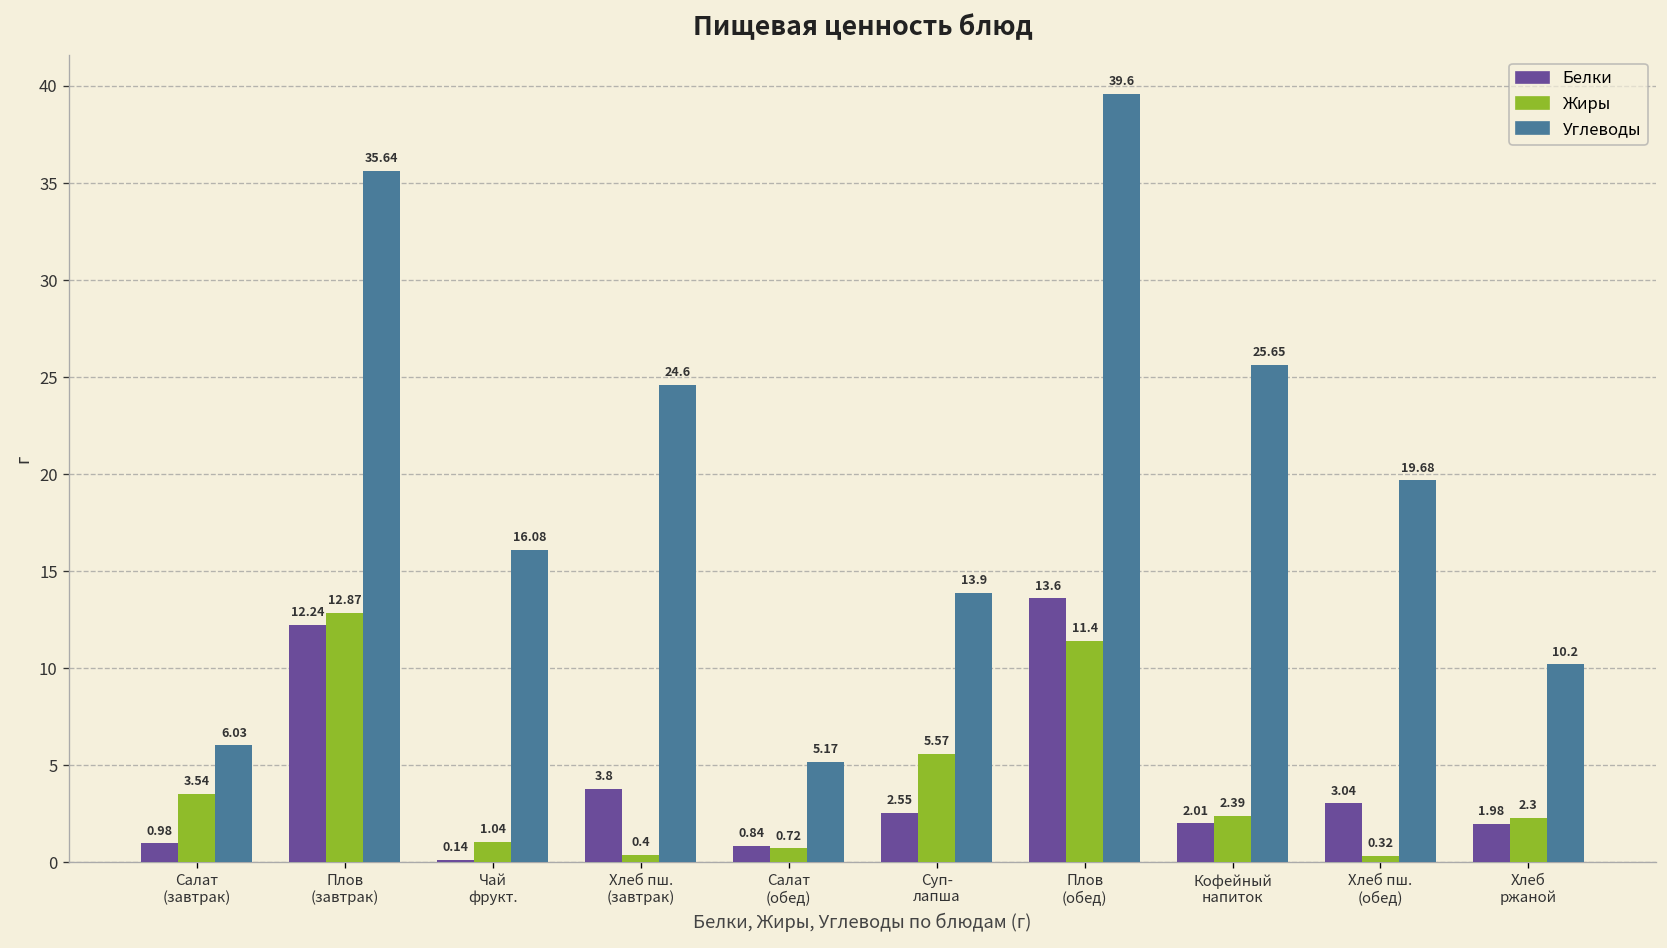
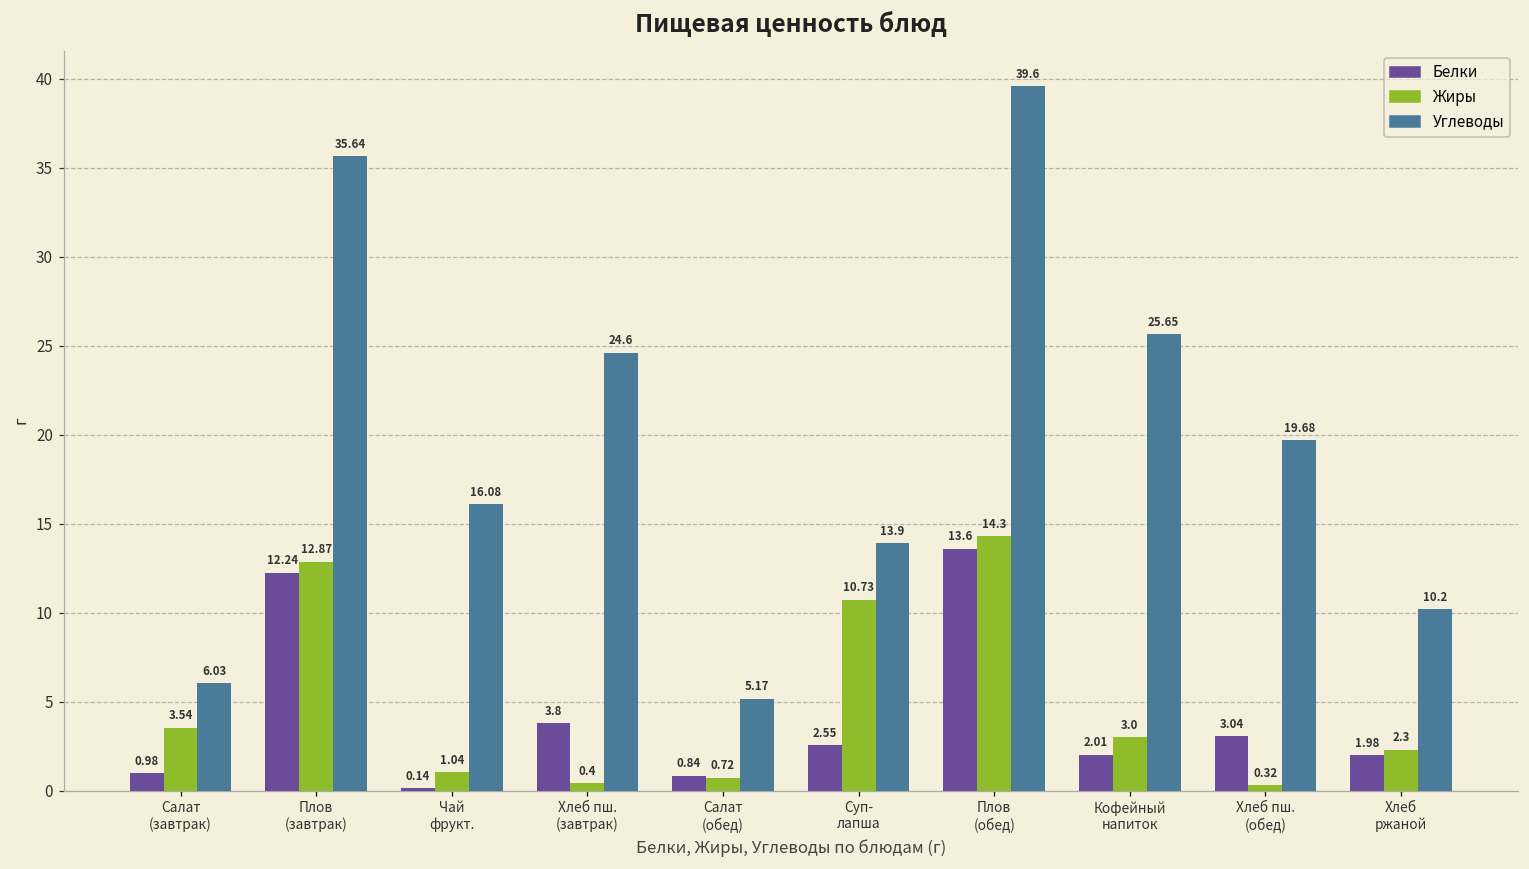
  {
    "Жиры": {
      "Салат (завтрак)": 3.54,
      "Плов (завтрак)": 12.87,
      "Чай фрукт.": 1.04,
      "Хлеб пш. (завтрак)": 0.4,
      "Салат (обед)": 0.72,
-     "Суп- лапша": 5.57,
-     "Плов (обед)": 11.4,
-     "Кофейный напиток": 2.39,
+     "Суп- лапша": 10.73,
+     "Плов (обед)": 14.3,
+     "Кофейный напиток": 3.0,
      "Хлеб пш. (обед)": 0.32,
      "Хлеб ржаной": 2.3
    }
  }
